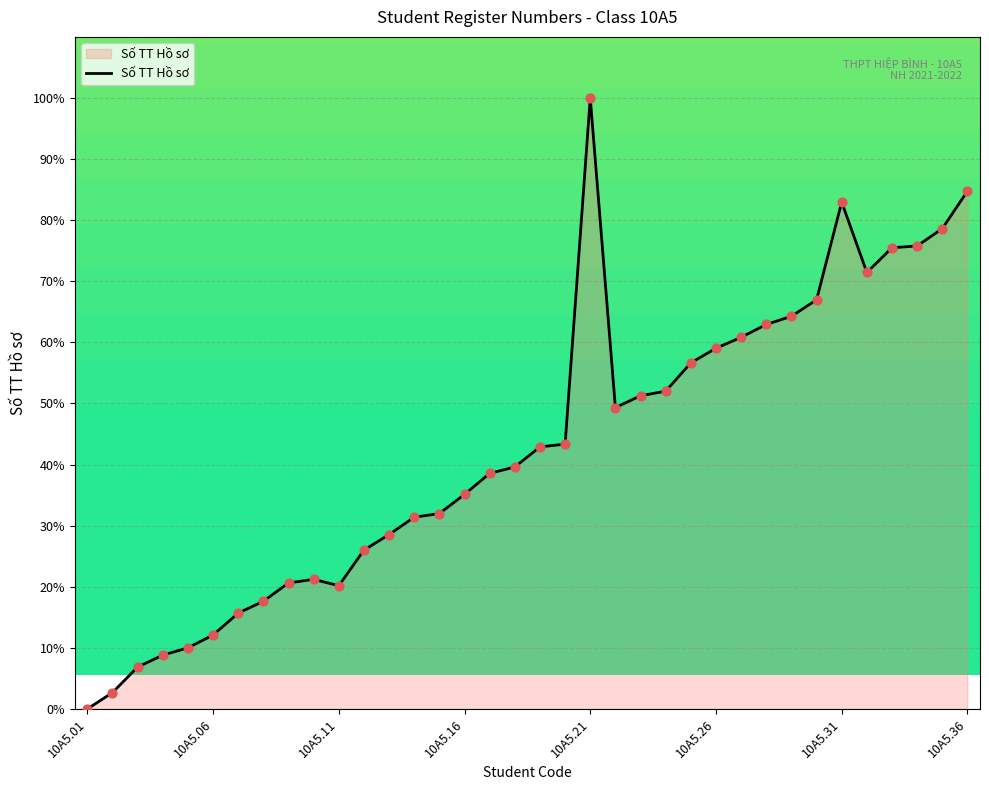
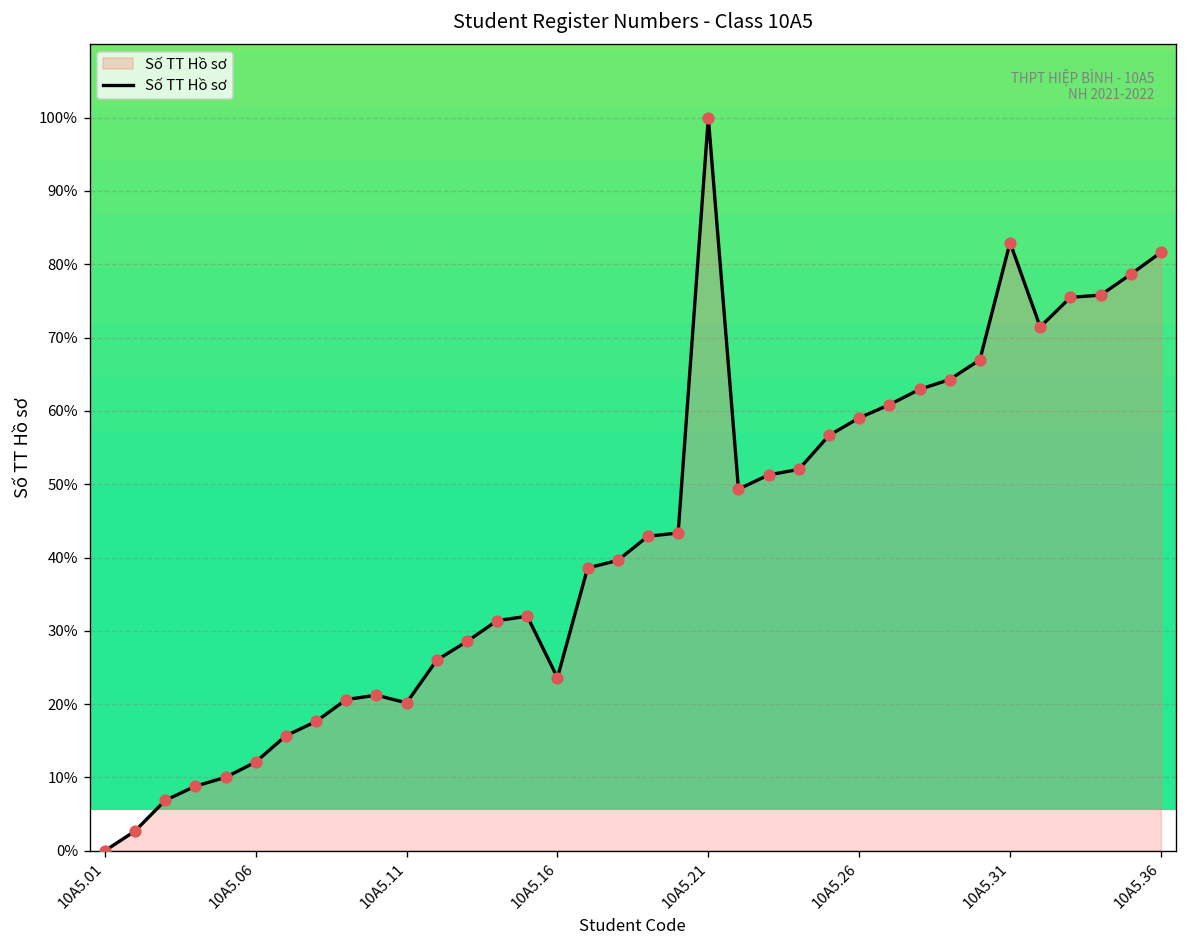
  {
    "10A5.01": "0%",
    "10A5.06": "12%",
    "10A5.11": "20%",
-   "10A5.16": "35%",
+   "10A5.16": "24%",
    "10A5.21": "100%",
    "10A5.26": "59%",
    "10A5.31": "83%",
-   "10A5.36": "85%"
+   "10A5.36": "82%"
  }
